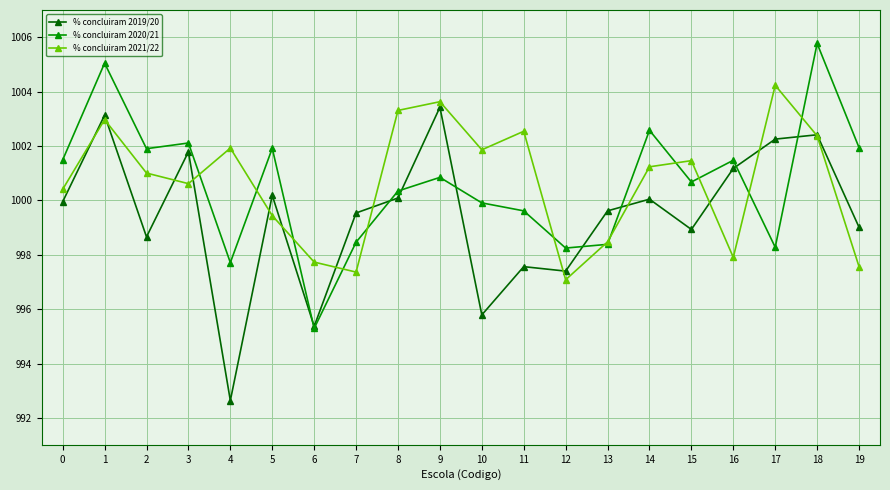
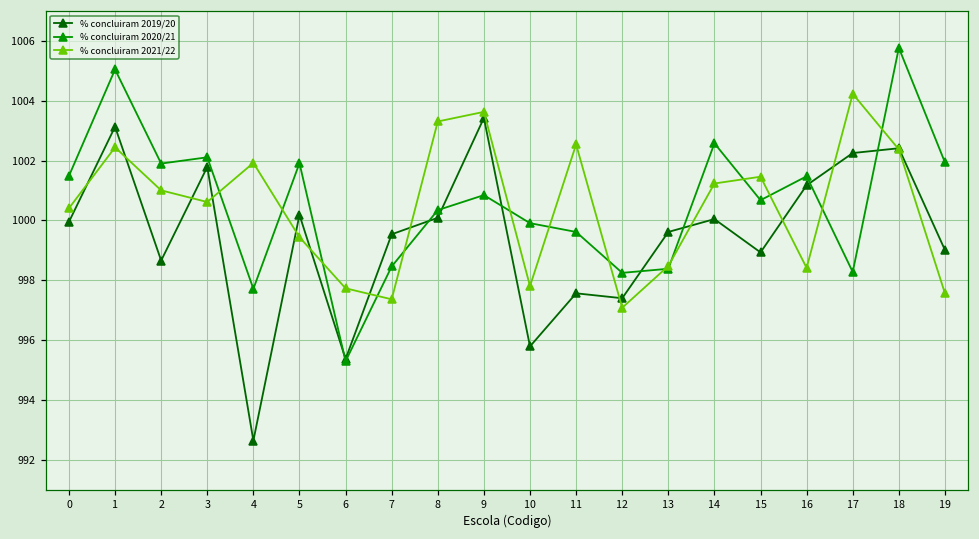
  {
    "% concluiram 2021/22": {
      "0": 1000.4,
-     "1": 1003.0,
+     "1": 1002.4,
      "2": 1001.0,
      "3": 1000.6,
      "4": 1001.9,
      "5": 999.4,
      "6": 997.7,
      "7": 997.4,
      "8": 1003.3,
      "9": 1003.6,
-     "10": 1001.9,
+     "10": 997.8,
      "11": 1002.5,
      "12": 997.1,
      "14": 1001.2,
      "15": 1001.5,
-     "16": 997.9,
+     "16": 998.4,
      "17": 1004.2,
      "19": 997.6
    }
  }
